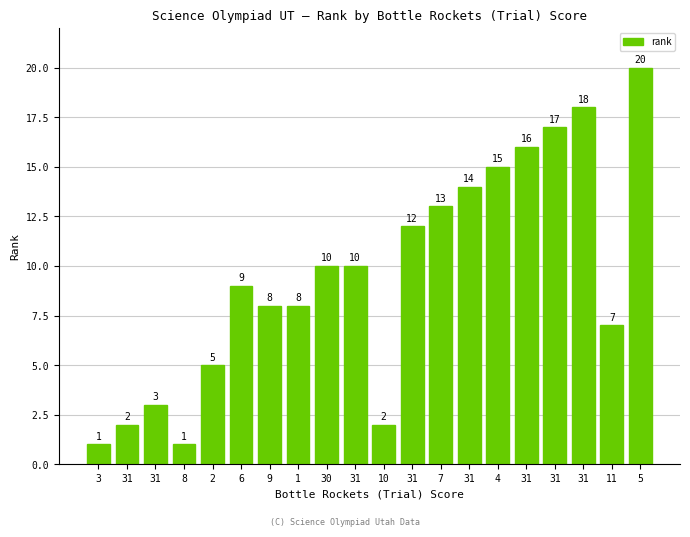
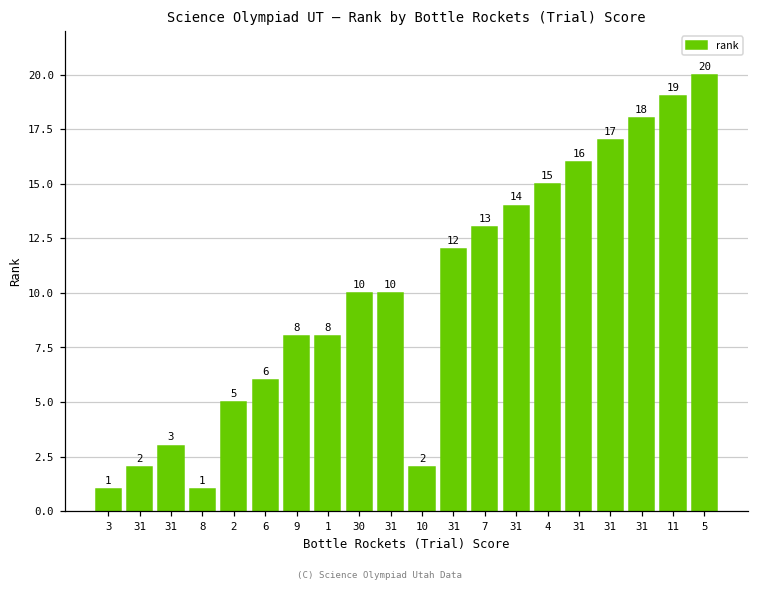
  {
    "3": 1,
    "8": 1,
    "2": 5,
-   "6": 9,
+   "6": 6,
    "9": 8,
    "1": 8,
    "30": 10,
    "10": 2,
    "7": 13,
    "4": 15,
-   "11": 7,
+   "11": 19,
    "5": 20
  }
